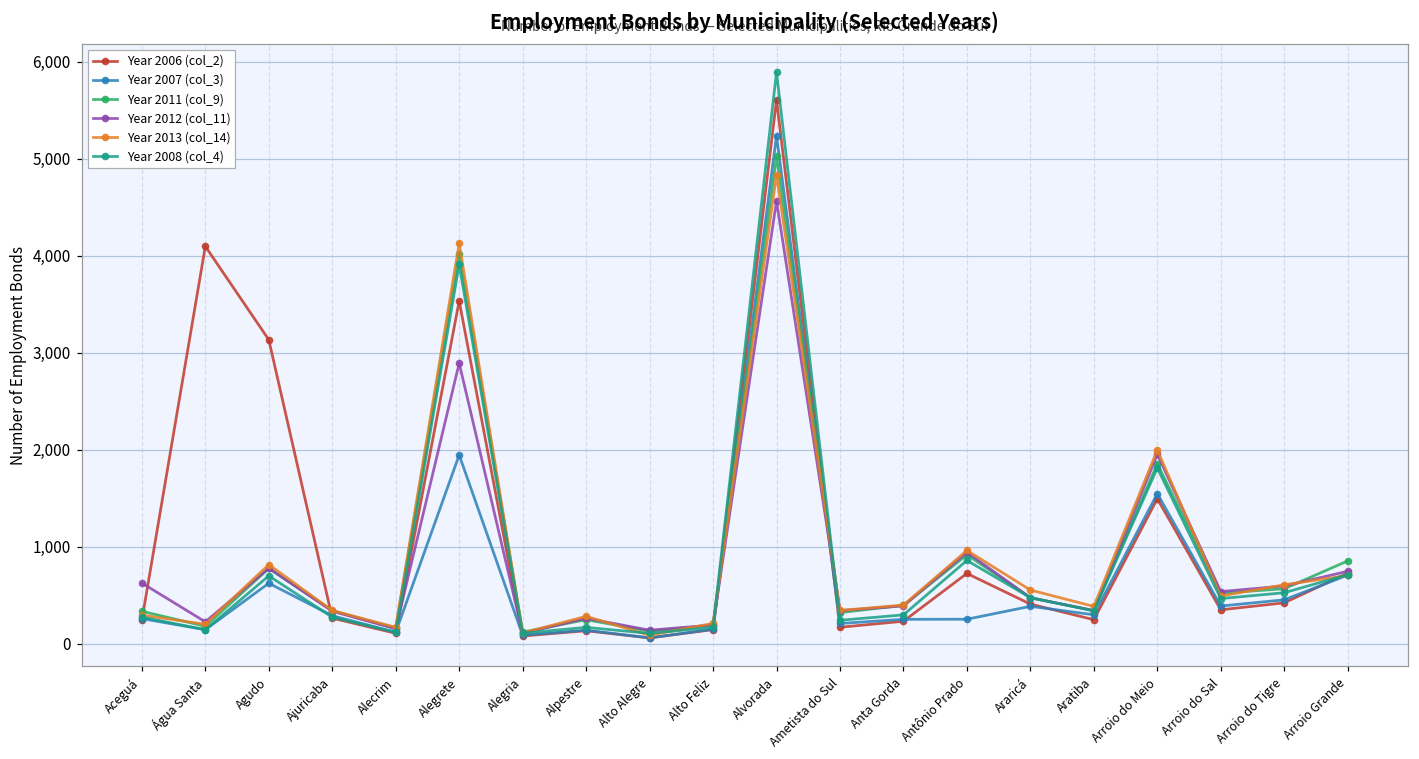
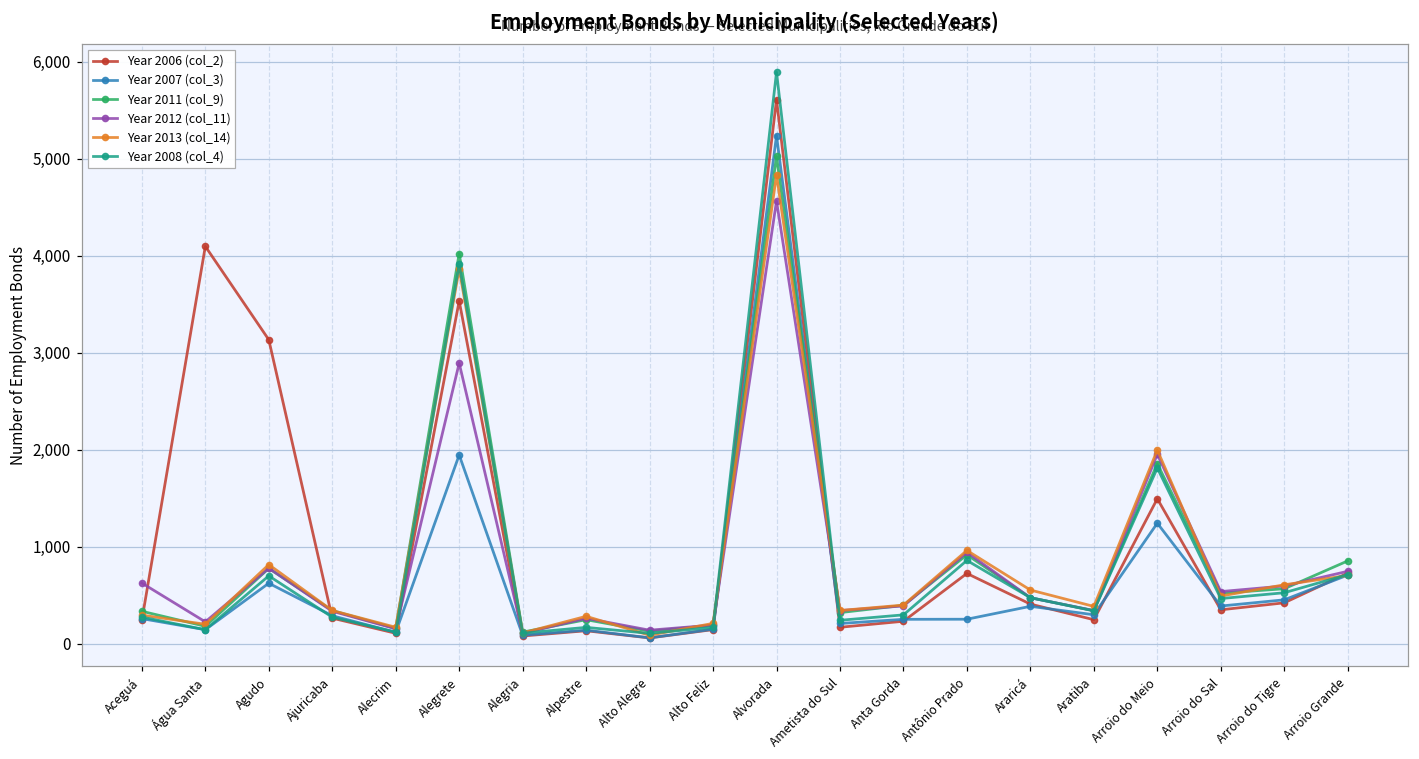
  {
    "Year 2006 (col_2)": {
      "Água Santa": "4,100",
      "Agudo": "3,100",
      "Alegrete": "3,500",
      "Alvorada": "5,600",
      "Ametista do Sul": "200",
      "Antônio Prado": "700",
      "Aratiba": "300",
      "Arroio do Meio": "1,500",
      "Arroio do Sal": "400",
      "Arroio do Tigre": "400"
    },
    "Year 2007 (col_3)": {
      "Agudo": "600",
      "Alegrete": "1,900",
      "Alvorada": "5,200",
      "Ametista do Sul": "200",
      "Antônio Prado": "300",
      "Aratiba": "300",
-     "Arroio do Meio": "1,500",
+     "Arroio do Meio": "1,200",
      "Arroio do Sal": "400",
      "Arroio do Tigre": "500"
    },
    "Year 2012 (col_11)": {
      "Aceguá": "600",
      "Alegrete": "2,900",
      "Alvorada": "4,600",
      "Arroio do Meio": "2,000"
    },
    "Year 2013 (col_14)": {
      "Agudo": "800",
-     "Alegrete": "4,100",
+     "Alegrete": "3,900",
      "Alvorada": "4,800",
      "Araricá": "600",
      "Aratiba": "400",
      "Arroio do Meio": "2,000"
    }
  }
